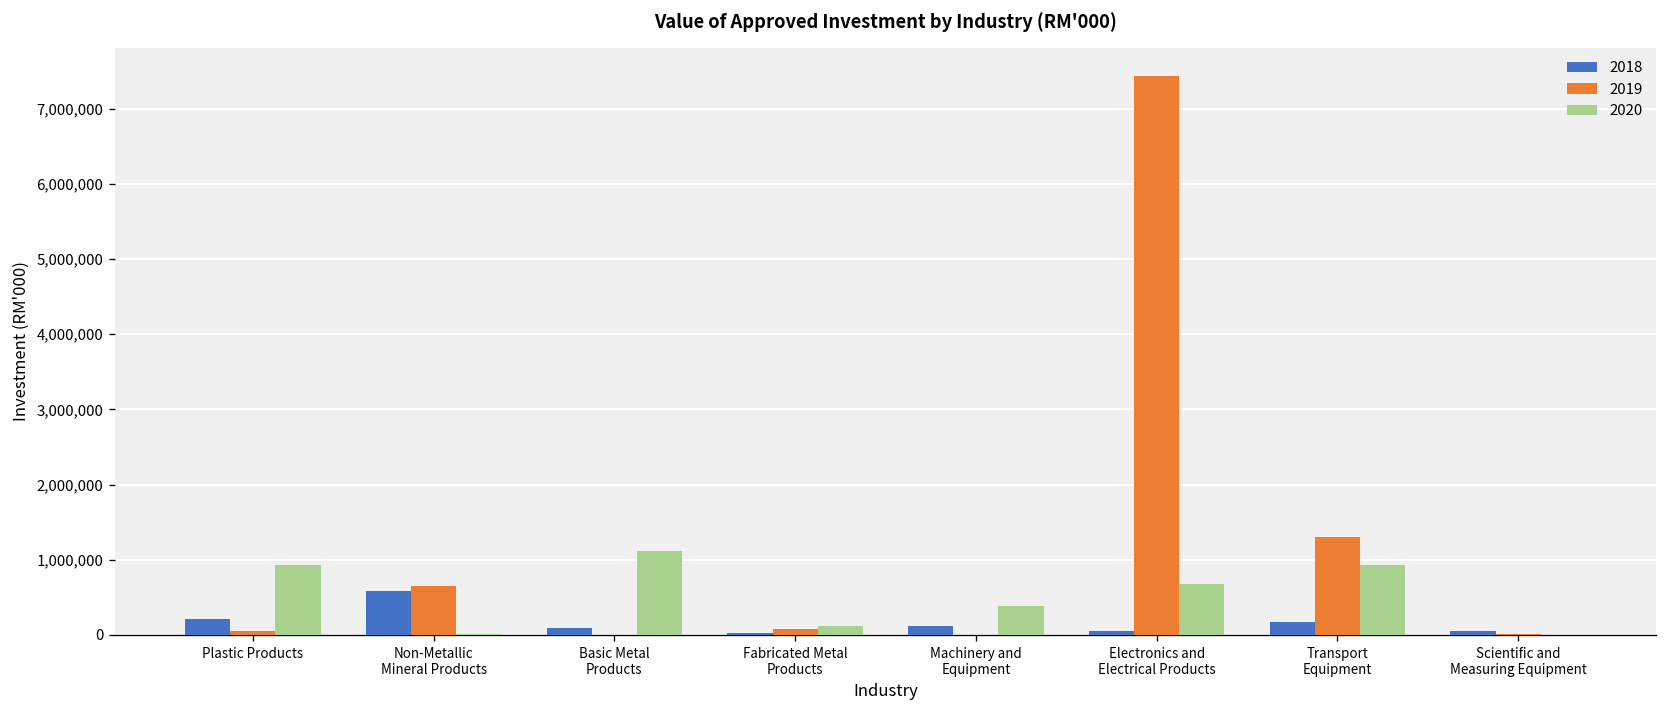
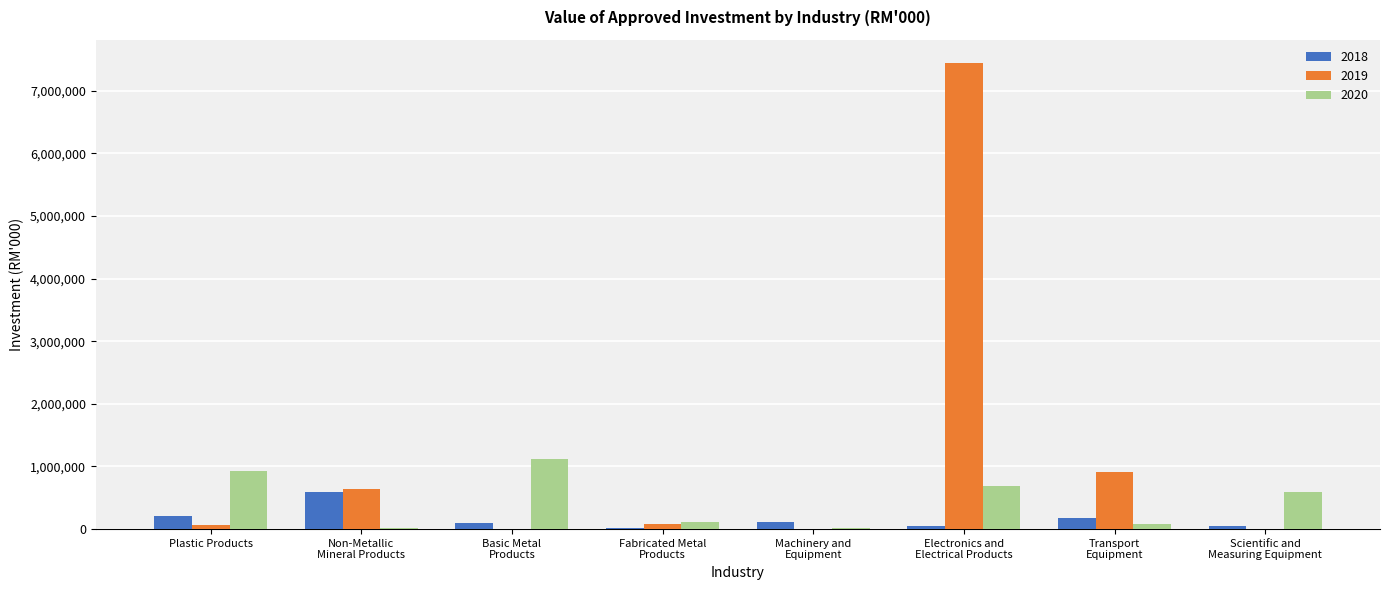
  {
    "2018": {
      "Plastic Products": "200,000",
      "Non-Metallic Mineral Products": "600,000",
      "Basic Metal Products": "100,000",
      "Machinery and Equipment": "100,000",
      "Electronics and Electrical Products": "100,000",
      "Transport Equipment": "200,000",
      "Scientific and Measuring Equipment": "100,000"
    },
    "2019": {
      "Plastic Products": "100,000",
      "Non-Metallic Mineral Products": "600,000",
      "Basic Metal Products": "0",
      "Fabricated Metal Products": "100,000",
      "Electronics and Electrical Products": "7,400,000",
-     "Transport Equipment": "1,300,000"
+     "Transport Equipment": "900,000"
    },
    "2020": {
      "Plastic Products": "900,000",
      "Basic Metal Products": "1,100,000",
      "Fabricated Metal Products": "100,000",
-     "Machinery and Equipment": "400,000",
+     "Machinery and Equipment": "0",
      "Electronics and Electrical Products": "700,000",
-     "Transport Equipment": "900,000",
-     "Scientific and Measuring Equipment": "0"
+     "Transport Equipment": "100,000",
+     "Scientific and Measuring Equipment": "600,000"
    }
  }
